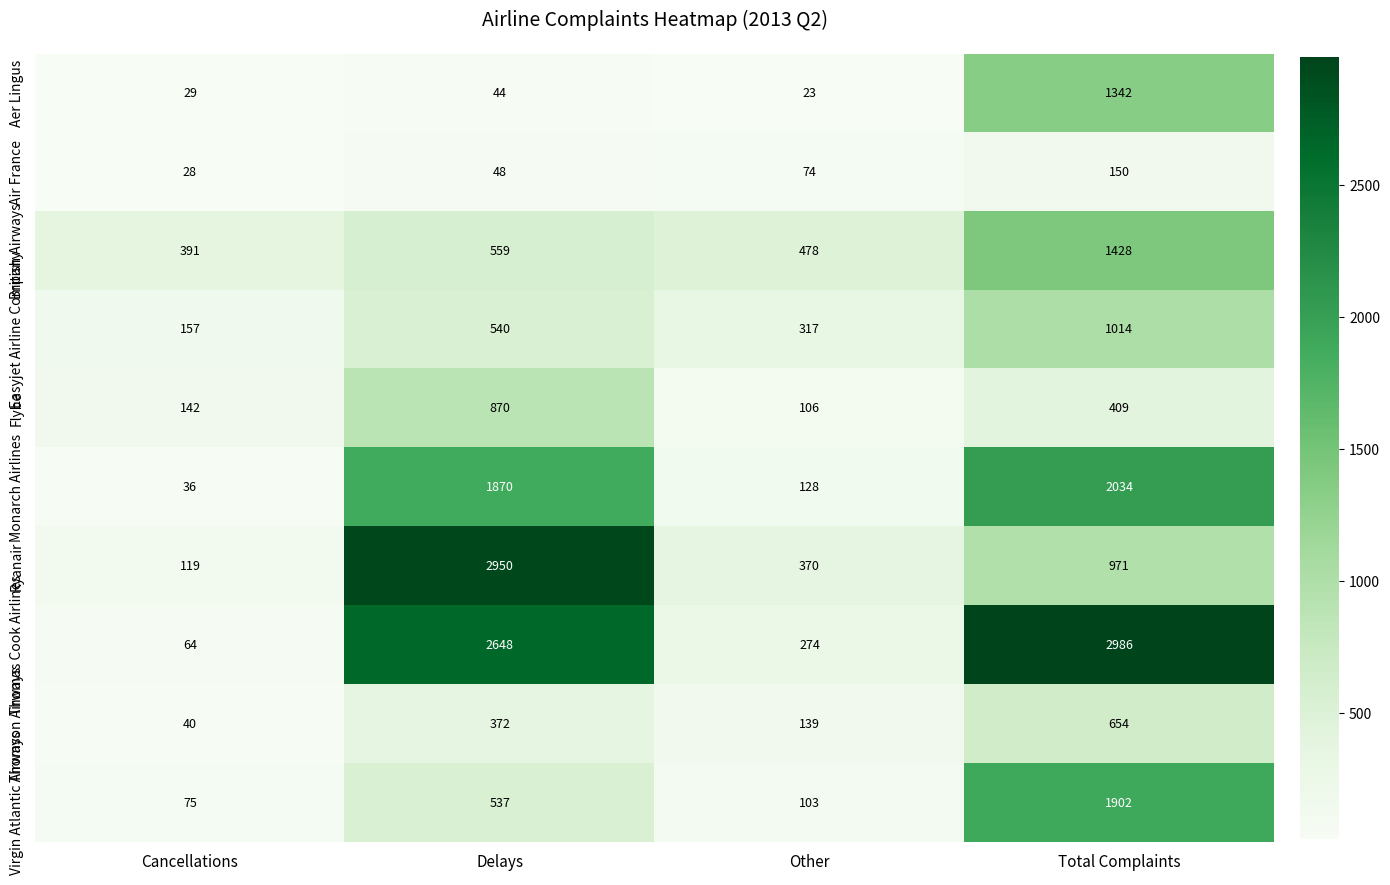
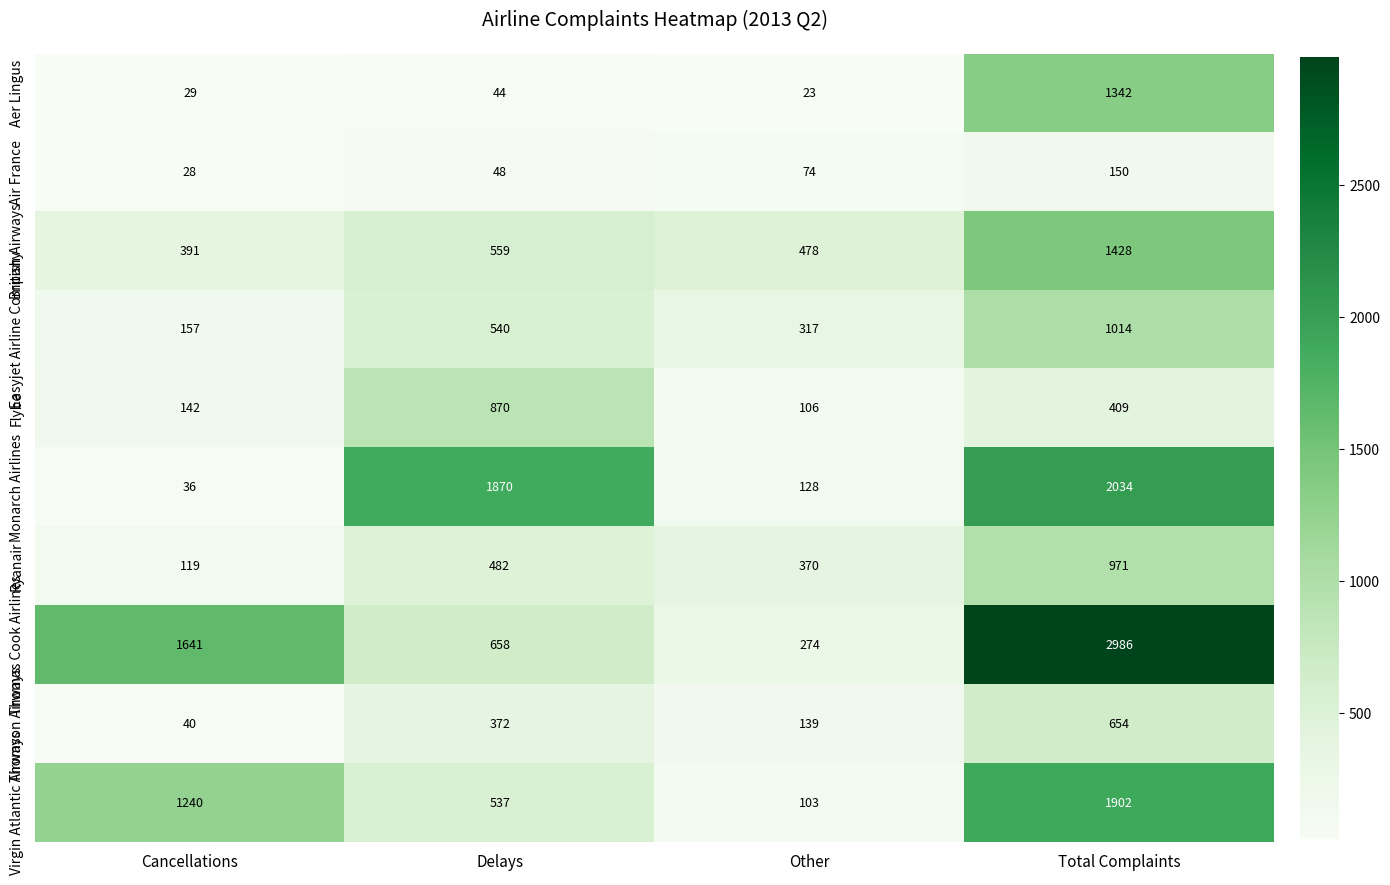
  {
    "Aer Lingus": {
      "Cancellations": 29,
      "Delays": 44,
      "Other": 23,
      "Total Complaints": 1342
    },
    "Air France": {
      "Cancellations": 28,
      "Delays": 48,
      "Other": 74,
      "Total Complaints": 150
    },
    "British Airways": {
      "Cancellations": 391,
      "Delays": 559,
      "Other": 478,
      "Total Complaints": 1428
    },
    "Easyjet Airline Company": {
      "Cancellations": 157,
      "Delays": 540,
      "Other": 317,
      "Total Complaints": 1014
    },
    "Flybe": {
      "Cancellations": 142,
      "Delays": 870,
      "Other": 106,
      "Total Complaints": 409
    },
    "Monarch Airlines": {
      "Cancellations": 36,
      "Delays": 1870,
      "Other": 128,
      "Total Complaints": 2034
    },
    "Ryanair": {
      "Cancellations": 119,
-     "Delays": 2950,
+     "Delays": 482,
      "Other": 370,
      "Total Complaints": 971
    },
    "Thomas Cook Airlines": {
-     "Cancellations": 64,
-     "Delays": 2648,
+     "Cancellations": 1641,
+     "Delays": 658,
      "Other": 274,
      "Total Complaints": 2986
    },
    "Thomson Airways": {
      "Cancellations": 40,
      "Delays": 372,
      "Other": 139,
      "Total Complaints": 654
    },
    "Virgin Atlantic Airways": {
-     "Cancellations": 75,
+     "Cancellations": 1240,
      "Delays": 537,
      "Other": 103,
      "Total Complaints": 1902
    }
  }
